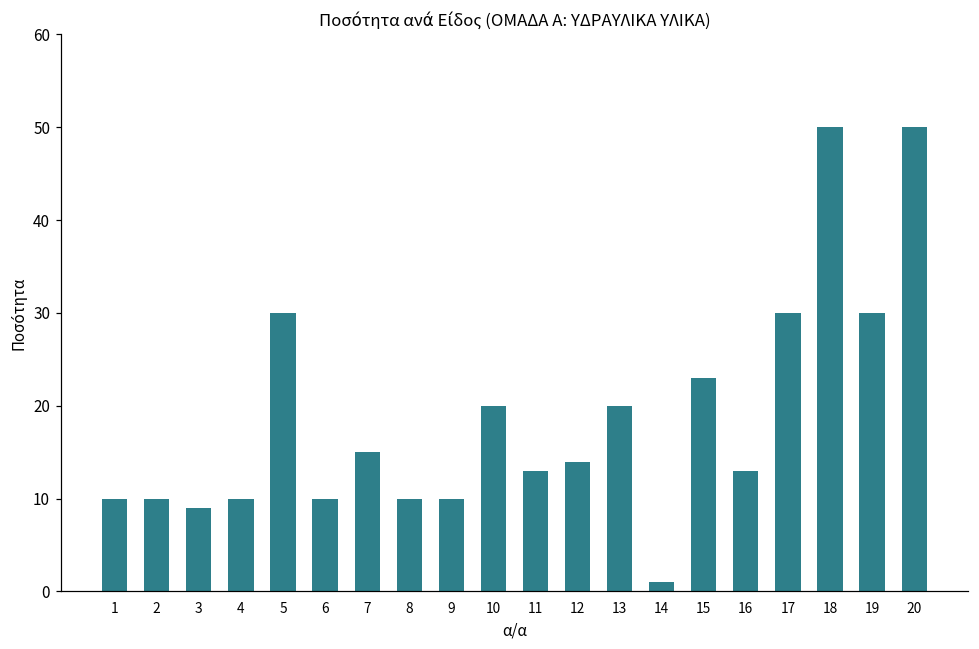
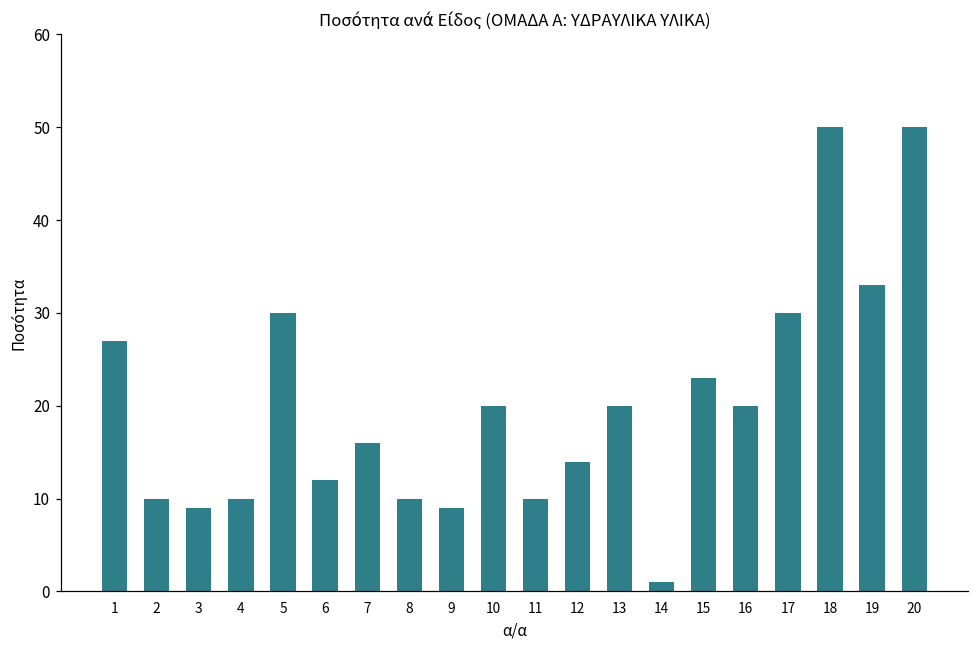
  {
-   "1": 10,
+   "1": 27,
    "2": 10,
    "3": 9,
    "4": 10,
    "5": 30,
-   "6": 10,
-   "7": 15,
+   "6": 12,
+   "7": 16,
    "8": 10,
-   "9": 10,
+   "9": 9,
    "10": 20,
-   "11": 13,
+   "11": 10,
    "12": 14,
    "13": 20,
    "14": 1,
    "15": 23,
-   "16": 13,
+   "16": 20,
    "17": 30,
    "18": 50,
-   "19": 30,
+   "19": 33,
    "20": 50
  }
